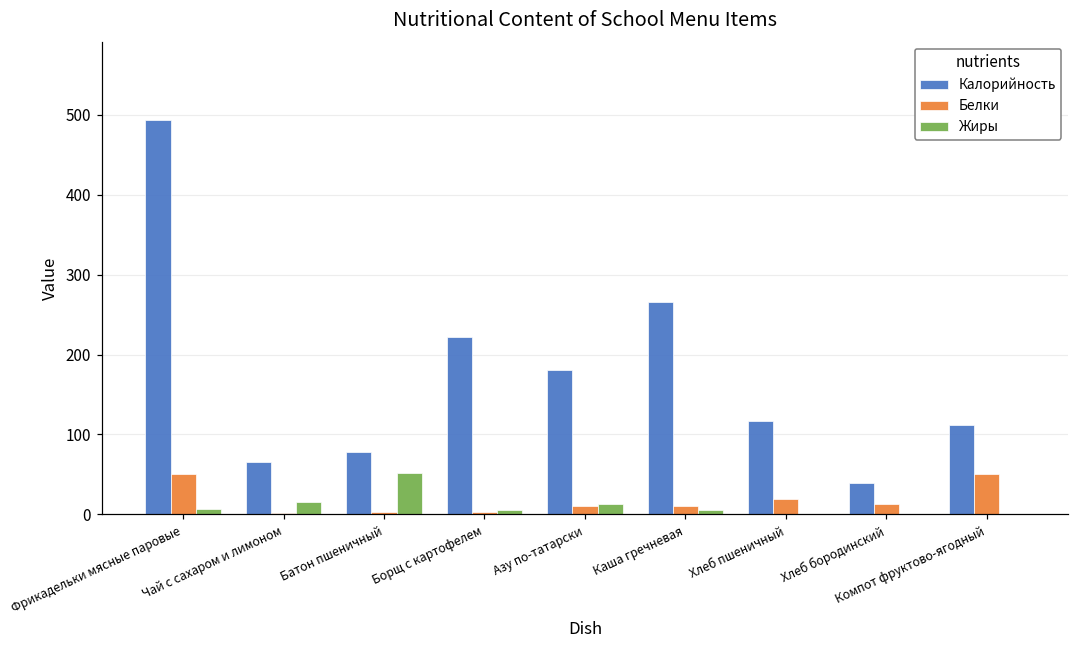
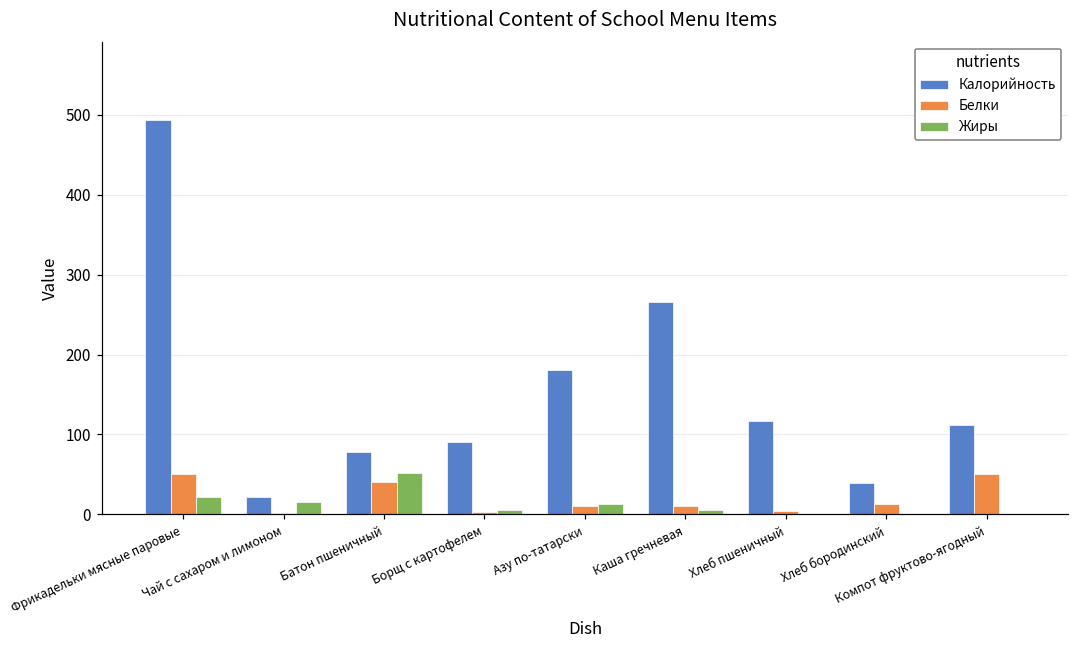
  {
    "Калорийность": {
      "Фрикадельки мясные паровые": 490,
-     "Чай с сахаром и лимоном": 70,
+     "Чай с сахаром и лимоном": 20,
      "Батон пшеничный": 80,
-     "Борщ с картофелем": 220,
+     "Борщ с картофелем": 90,
      "Азу по-татарски": 180,
      "Каша гречневая": 270,
      "Хлеб пшеничный": 120,
      "Хлеб бородинский": 40,
      "Компот фруктово-ягодный": 110
    },
    "Белки": {
      "Фрикадельки мясные паровые": 50,
-     "Батон пшеничный": 0,
+     "Батон пшеничный": 40,
      "Азу по-татарски": 10,
      "Каша гречневая": 10,
-     "Хлеб пшеничный": 20,
+     "Хлеб пшеничный": 0,
      "Хлеб бородинский": 10,
      "Компот фруктово-ягодный": 50
    },
    "Жиры": {
-     "Фрикадельки мясные паровые": 10,
+     "Фрикадельки мясные паровые": 20,
      "Чай с сахаром и лимоном": 20,
      "Батон пшеничный": 50,
      "Борщ с картофелем": 10,
      "Азу по-татарски": 10,
      "Каша гречневая": 10
    }
  }
